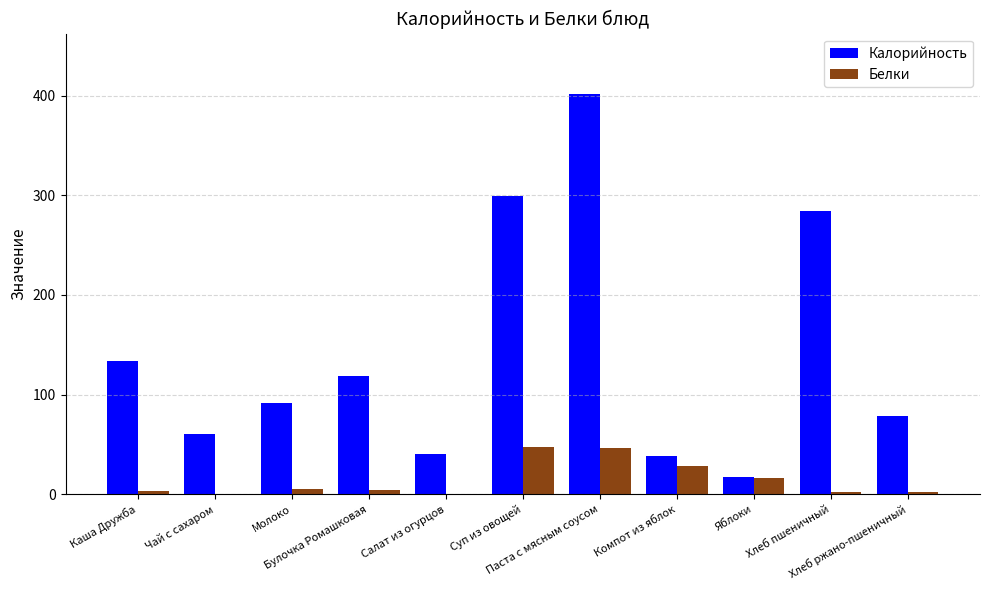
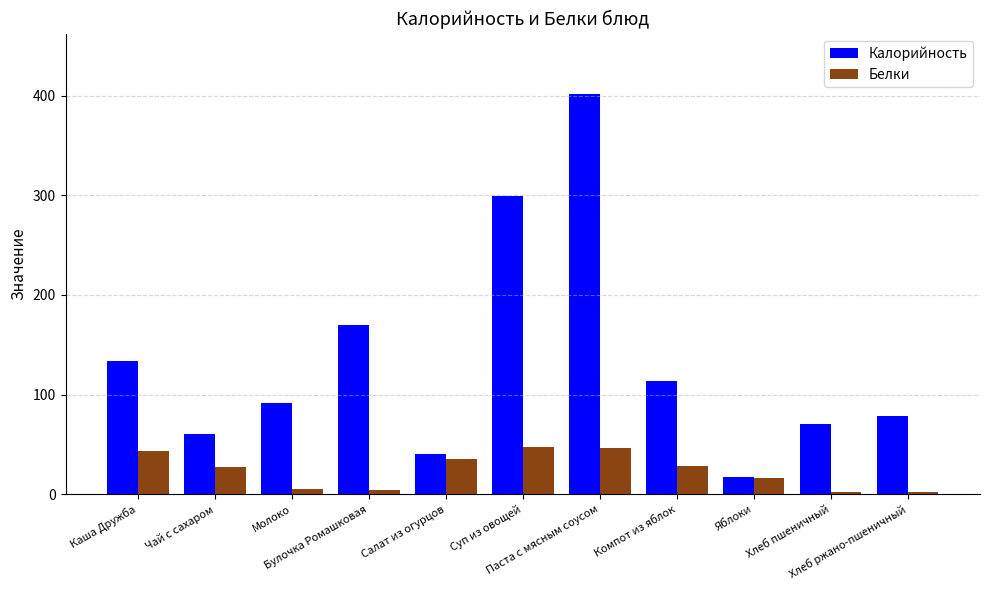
  {
    "Калорийность": {
      "Каша Дружба": 130,
      "Чай с сахаром": 60,
      "Молоко": 90,
-     "Булочка Ромашковая": 120,
+     "Булочка Ромашковая": 170,
      "Салат из огурцов": 40,
      "Суп из овощей": 300,
      "Паста с мясным соусом": 400,
-     "Компот из яблок": 40,
+     "Компот из яблок": 110,
      "Яблоки": 20,
-     "Хлеб пшеничный": 280,
+     "Хлеб пшеничный": 70,
      "Хлеб ржано-пшеничный": 80
    },
    "Белки": {
-     "Каша Дружба": 0,
-     "Чай с сахаром": 0,
+     "Каша Дружба": 40,
+     "Чай с сахаром": 30,
      "Молоко": 10,
      "Булочка Ромашковая": 0,
-     "Салат из огурцов": 0,
+     "Салат из огурцов": 40,
      "Суп из овощей": 50,
      "Паста с мясным соусом": 50,
      "Компот из яблок": 30,
      "Яблоки": 20,
      "Хлеб ржано-пшеничный": 0
    }
  }
